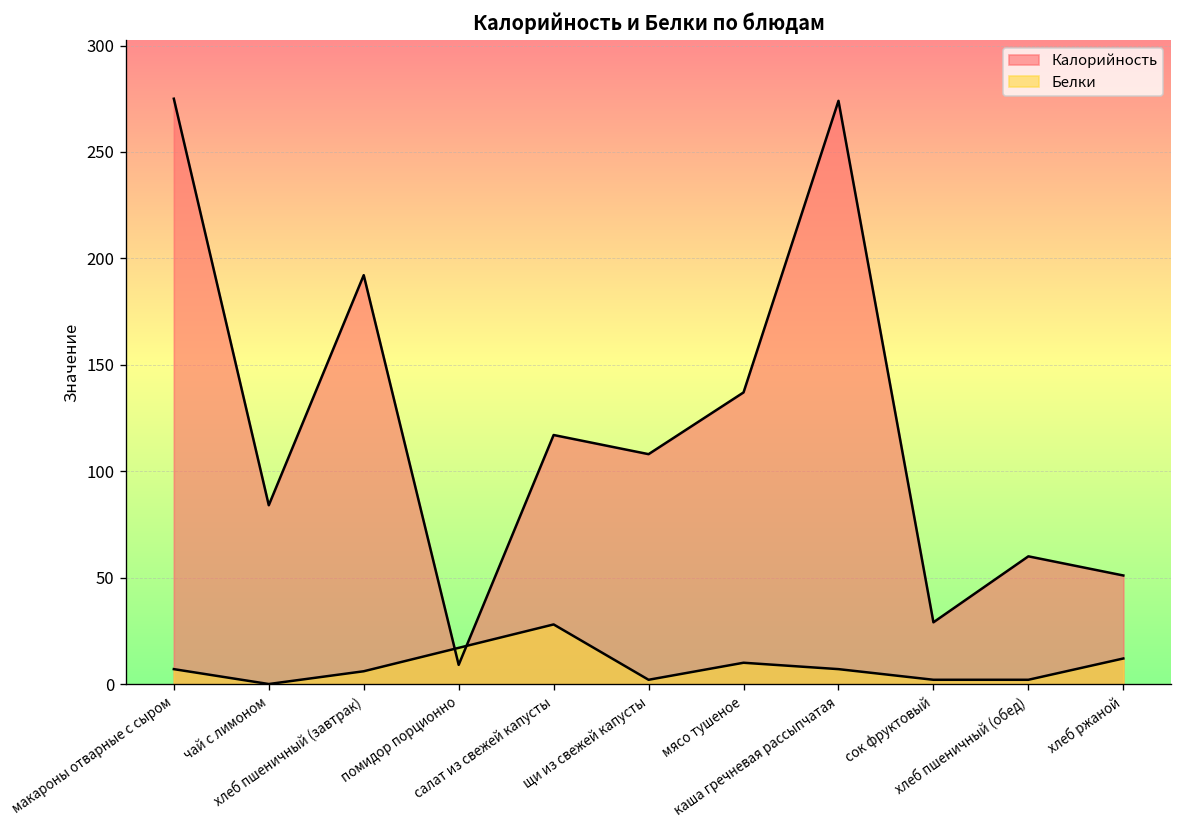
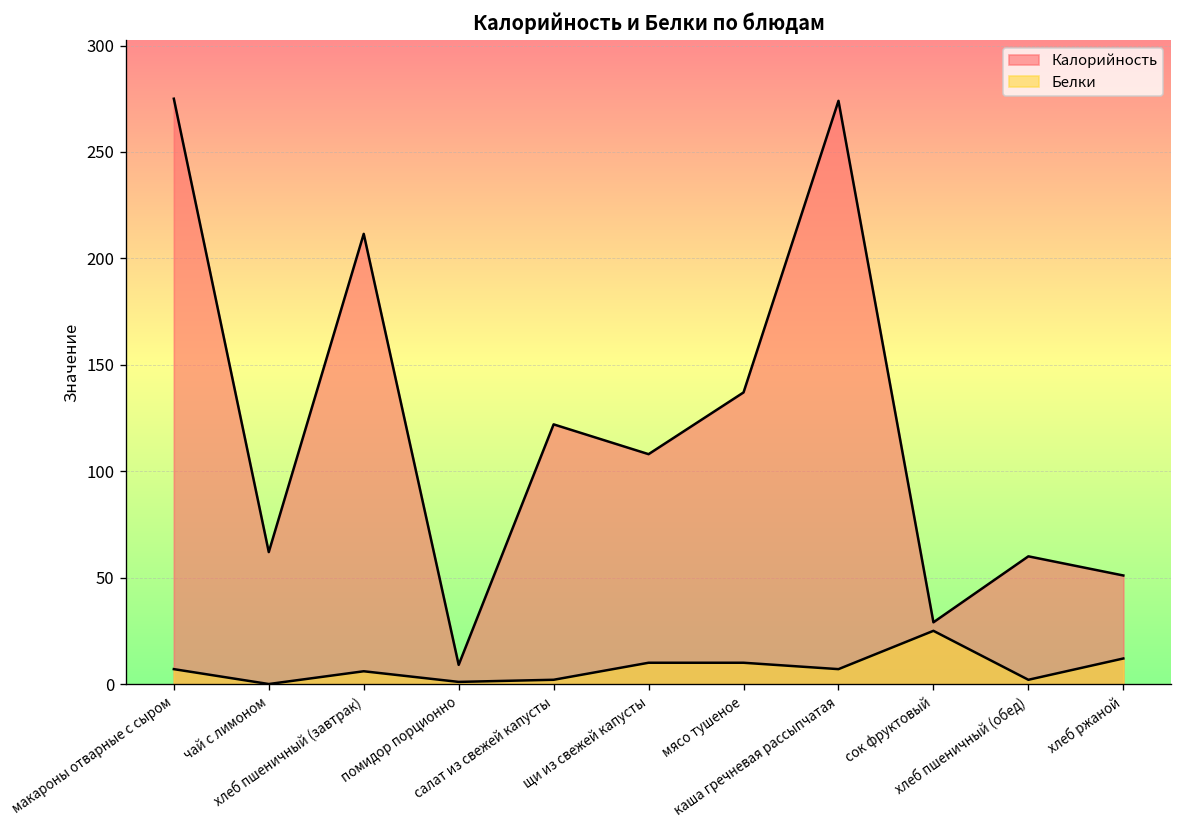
  {
    "Калорийность": {
      "макароны отварные с сыром": 275,
-     "чай с лимоном": 84,
-     "хлеб пшеничный (завтрак)": 192,
+     "чай с лимоном": 62,
+     "хлеб пшеничный (завтрак)": 212,
      "помидор порционно": 9,
-     "салат из свежей капусты": 117,
+     "салат из свежей капусты": 122,
      "щи из свежей капусты": 108,
      "мясо тушеное": 137,
      "каша гречневая рассыпчатая": 274,
      "сок фруктовый": 29,
      "хлеб пшеничный (обед)": 60,
      "хлеб ржаной": 51
    },
    "Белки": {
      "макароны отварные с сыром": 7,
      "чай с лимоном": 0,
      "хлеб пшеничный (завтрак)": 6,
-     "помидор порционно": 17,
-     "салат из свежей капусты": 28,
-     "щи из свежей капусты": 2,
+     "помидор порционно": 1,
+     "салат из свежей капусты": 2,
+     "щи из свежей капусты": 10,
      "мясо тушеное": 10,
      "каша гречневая рассыпчатая": 7,
-     "сок фруктовый": 2,
+     "сок фруктовый": 25,
      "хлеб пшеничный (обед)": 2,
      "хлеб ржаной": 12
    }
  }
